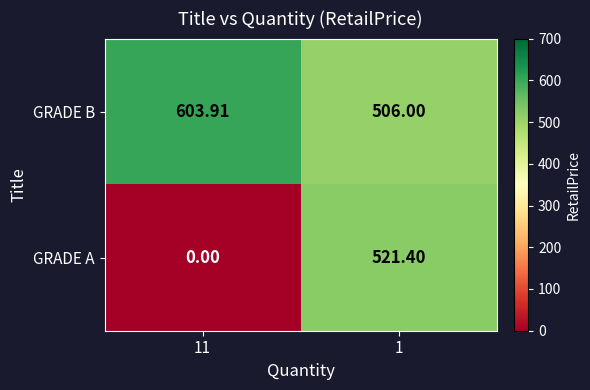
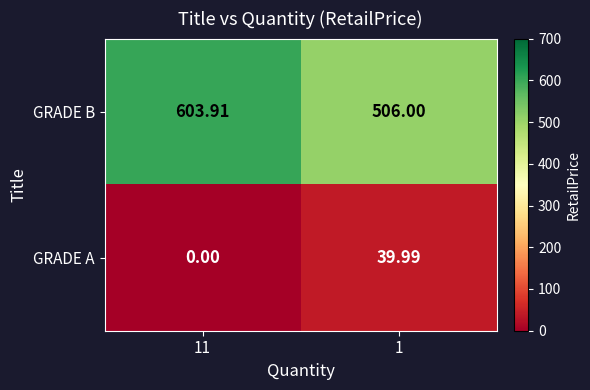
  {
    "GRADE B": {
      "11": 603.91,
      "1": 506.00
    },
    "GRADE A": {
      "11": 0.00,
-     "1": 521.40
+     "1": 39.99
    }
  }
